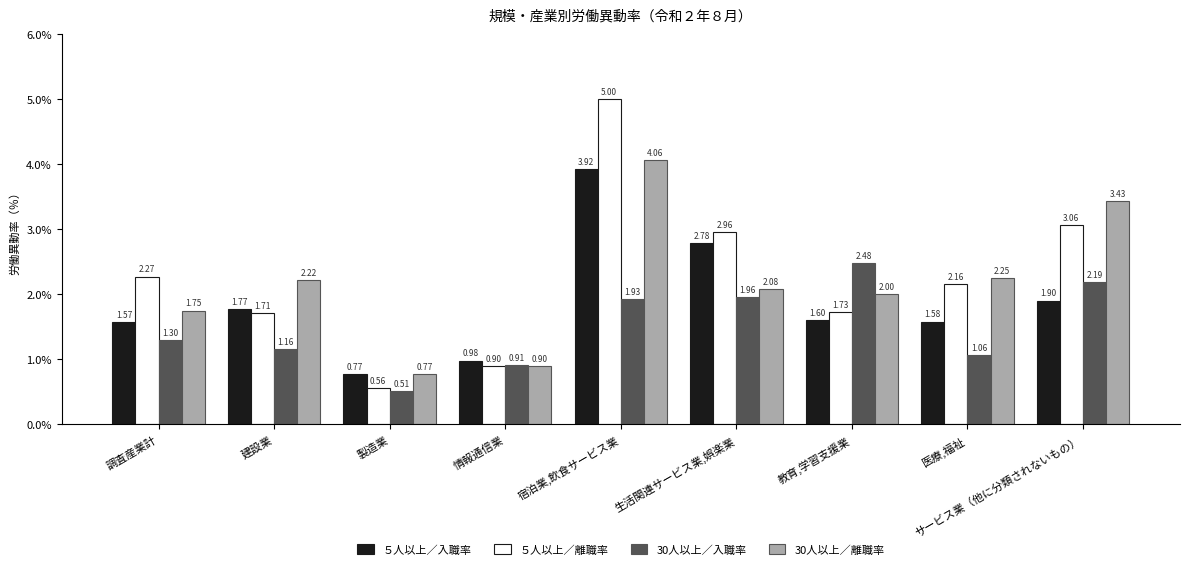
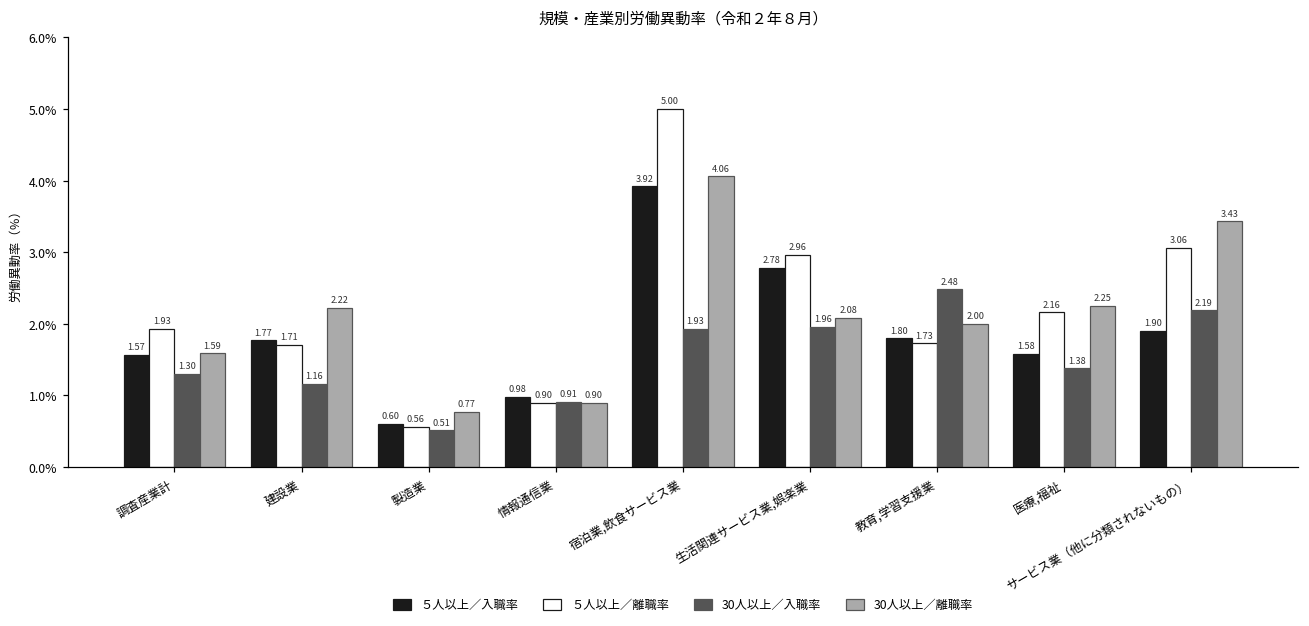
  {
    "５人以上／入職率": {
      "調査産業計": 1.57,
      "建設業": 1.77,
-     "製造業": 0.77,
+     "製造業": 0.60,
      "情報通信業": 0.98,
      "宿泊業,飲食サービス業": 3.92,
      "生活関連サービス業,娯楽業": 2.78,
-     "教育,学習支援業": 1.60,
+     "教育,学習支援業": 1.80,
      "医療,福祉": 1.58,
      "サービス業（他に分類されないもの）": 1.90
    },
    "５人以上／離職率": {
-     "調査産業計": 2.27,
+     "調査産業計": 1.93,
      "建設業": 1.71,
      "製造業": 0.56,
      "情報通信業": 0.90,
      "宿泊業,飲食サービス業": 5.00,
      "生活関連サービス業,娯楽業": 2.96,
      "教育,学習支援業": 1.73,
      "医療,福祉": 2.16,
      "サービス業（他に分類されないもの）": 3.06
    },
    "30人以上／入職率": {
      "調査産業計": 1.30,
      "建設業": 1.16,
      "製造業": 0.51,
      "情報通信業": 0.91,
      "宿泊業,飲食サービス業": 1.93,
      "生活関連サービス業,娯楽業": 1.96,
      "教育,学習支援業": 2.48,
-     "医療,福祉": 1.06,
+     "医療,福祉": 1.38,
      "サービス業（他に分類されないもの）": 2.19
    },
    "30人以上／離職率": {
-     "調査産業計": 1.75,
+     "調査産業計": 1.59,
      "建設業": 2.22,
      "製造業": 0.77,
      "情報通信業": 0.90,
      "宿泊業,飲食サービス業": 4.06,
      "生活関連サービス業,娯楽業": 2.08,
      "教育,学習支援業": 2.00,
      "医療,福祉": 2.25,
      "サービス業（他に分類されないもの）": 3.43
    }
  }
